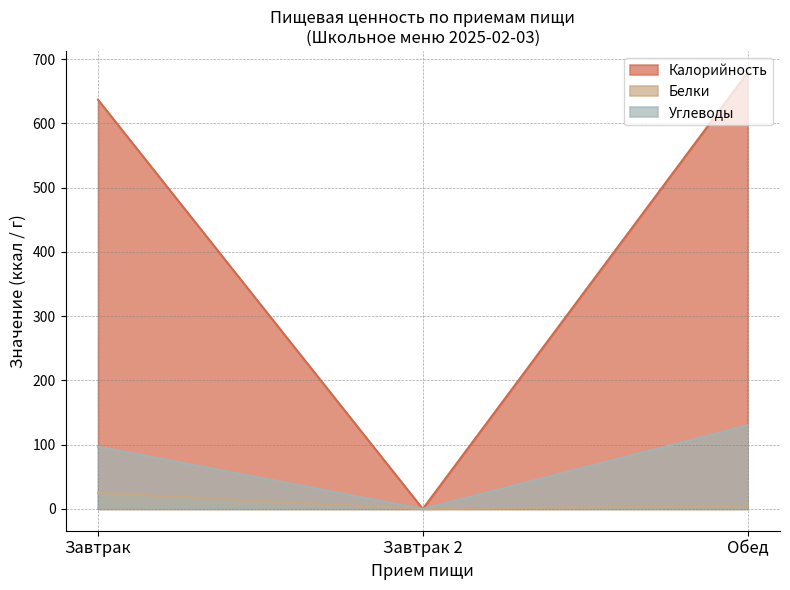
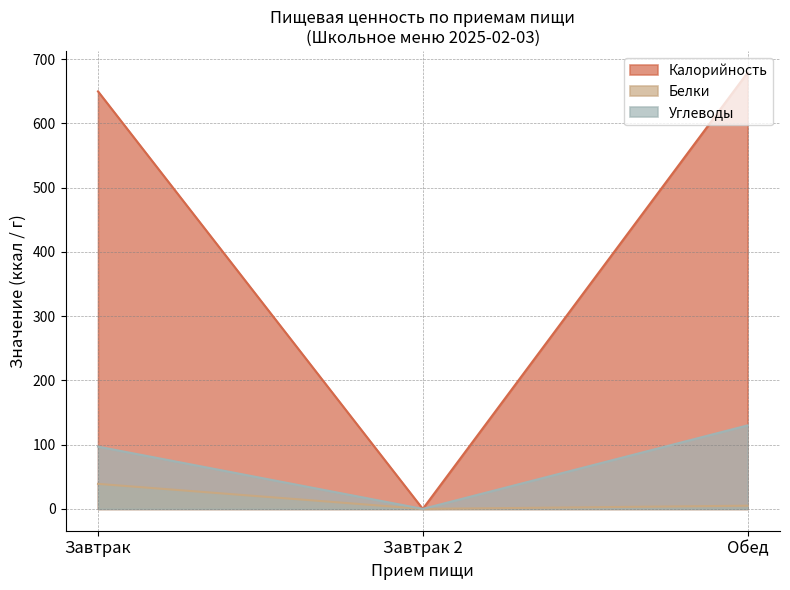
  {
    "Калорийность": {
-     "Завтрак": 640
+     "Завтрак": 650
    },
    "Белки": {
-     "Завтрак": 30,
+     "Завтрак": 40,
      "Обед": 10
    },
    "Углеводы": {
      "Завтрак": 100,
      "Обед": 130
    }
  }
